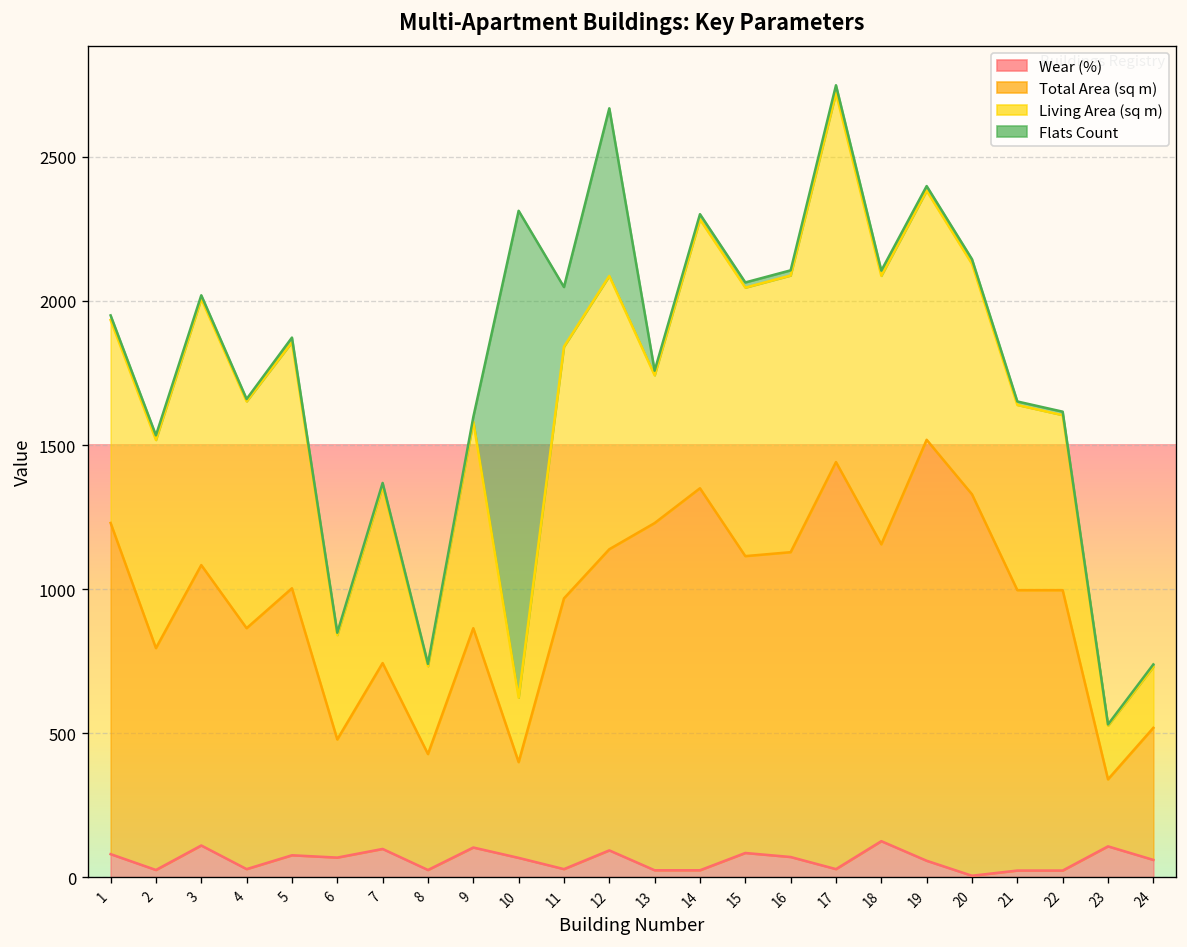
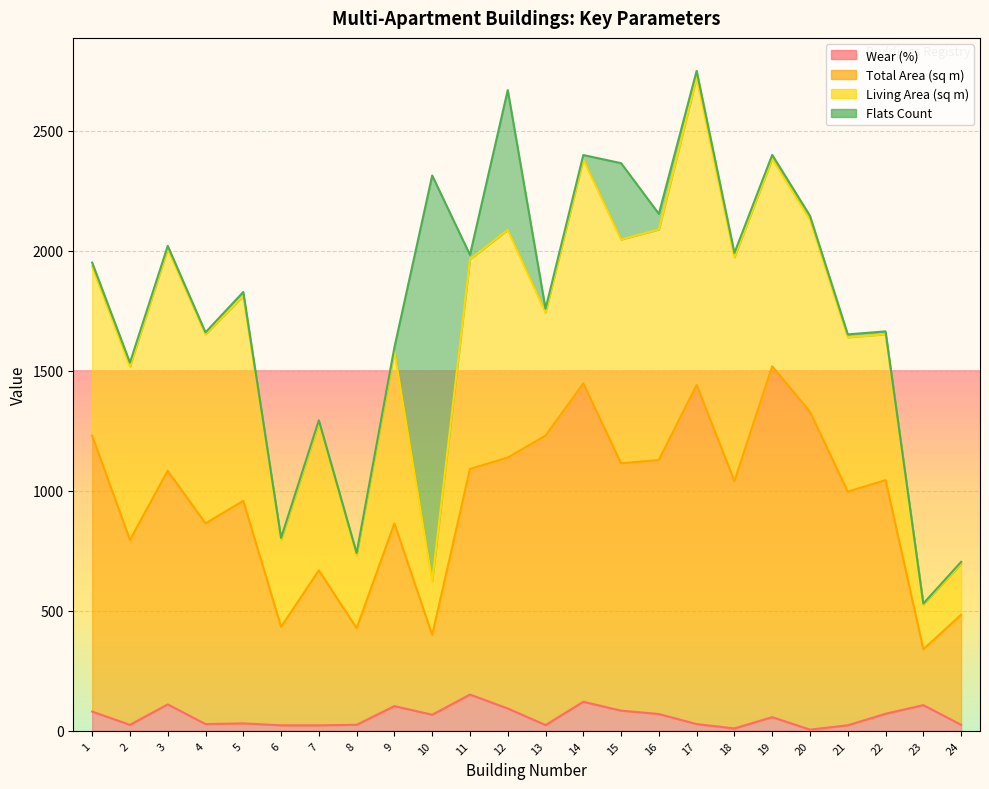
  {
    "Wear (%)": {
      "1": 80,
      "2": 30,
      "3": 110,
      "4": 30,
-     "5": 80,
-     "6": 70,
-     "7": 100,
+     "5": 30,
+     "6": 20,
+     "7": 20,
      "8": 30,
      "9": 100,
      "10": 70,
-     "11": 30,
+     "11": 150,
      "12": 90,
      "13": 20,
-     "14": 20,
+     "14": 120,
      "15": 80,
      "16": 70,
      "17": 30,
-     "18": 130,
+     "18": 10,
      "19": 60,
      "20": 10,
      "21": 20,
-     "22": 20,
+     "22": 70,
      "23": 110,
-     "24": 60
+     "24": 30
    },
    "Flats Count": {
      "1": 20,
      "2": 20,
      "3": 10,
      "5": 20,
      "7": 10,
      "9": 20,
      "10": 1690,
-     "11": 210,
+     "11": 20,
      "12": 580,
      "13": 20,
      "14": 20,
-     "15": 20,
-     "16": 20,
+     "15": 320,
+     "16": 70,
      "17": 30,
      "18": 20,
      "19": 20,
      "20": 20,
      "21": 10,
      "22": 10
    }
  }
